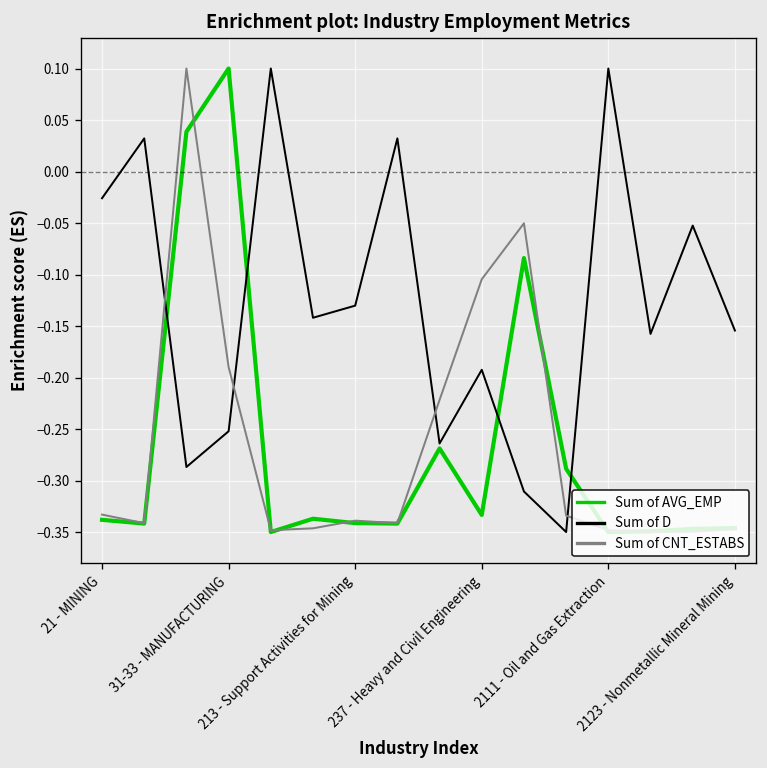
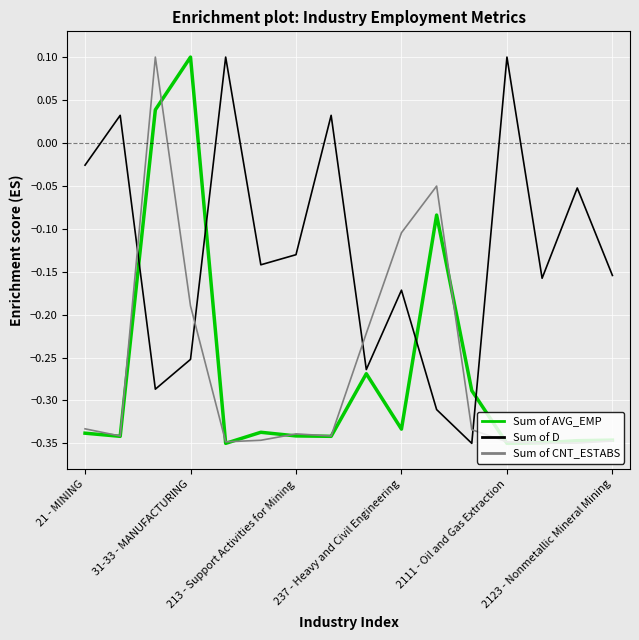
  {
    "Sum of AVG_EMP": {
      "21 - MINING": -0.34,
      "31-33 - MANUFACTURING": 0.10,
      "237 - Heavy and Civil Engineering": -0.33
    },
    "Sum of D": {
      "21 - MINING": -0.03,
      "31-33 - MANUFACTURING": -0.25,
      "213 - Support Activities for Mining": -0.13,
-     "237 - Heavy and Civil Engineering": -0.19,
+     "237 - Heavy and Civil Engineering": -0.17,
      "2111 - Oil and Gas Extraction": 0.10,
      "2123 - Nonmetallic Mineral Mining": -0.15
    },
    "Sum of CNT_ESTABS": {
      "21 - MINING": -0.33,
      "31-33 - MANUFACTURING": -0.19,
      "237 - Heavy and Civil Engineering": -0.10
    }
  }
